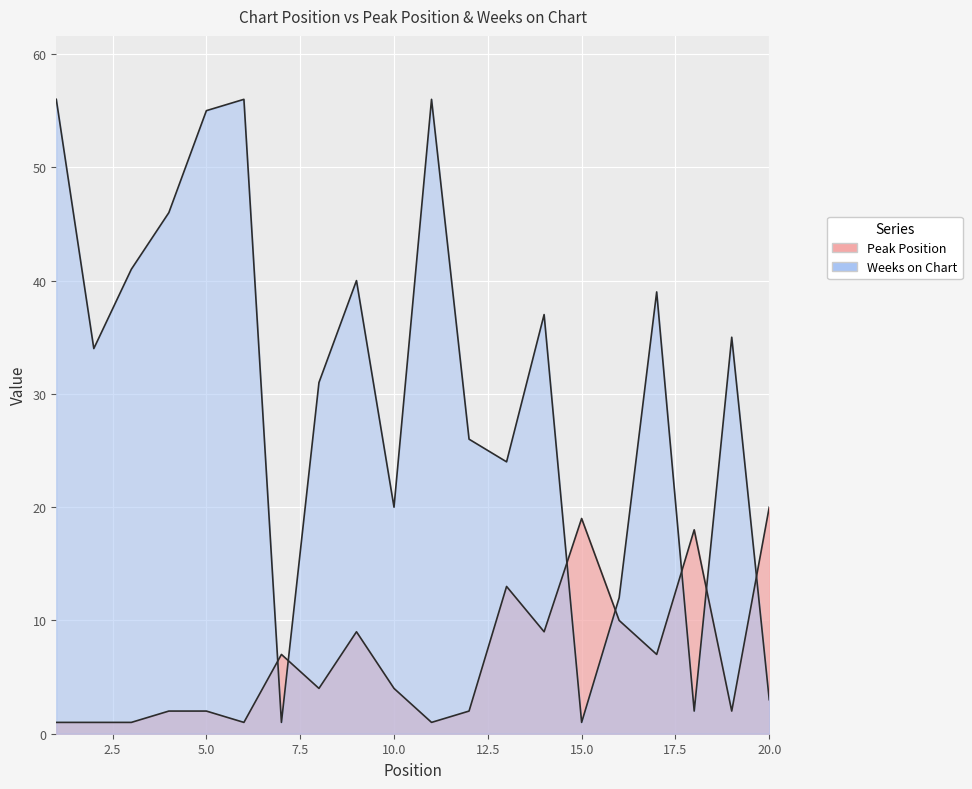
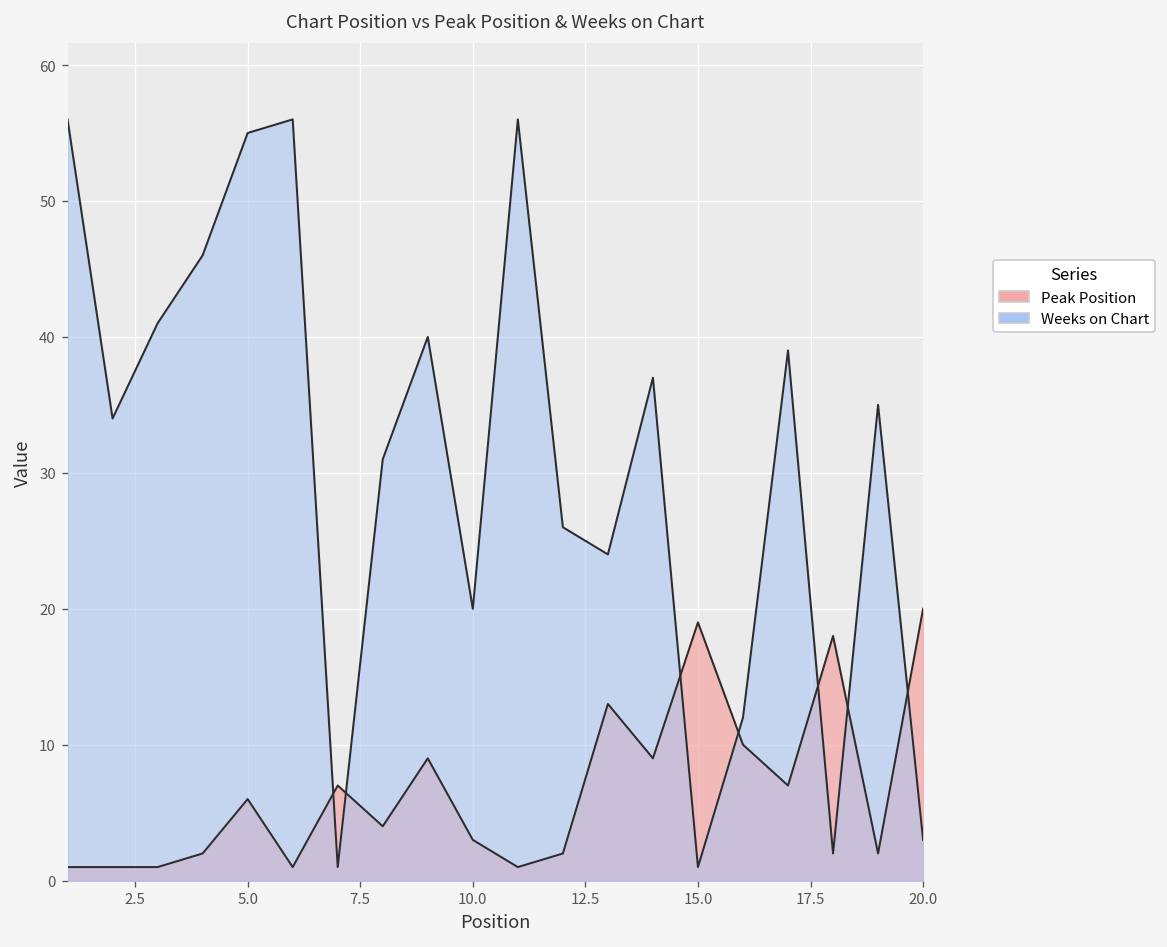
  {
    "Peak Position": {
-     "5.0": 2,
-     "10.0": 4,
+     "5.0": 6,
+     "10.0": 3,
      "15.0": 19,
      "20.0": 20
    },
    "Weeks on Chart": {
      "5.0": 55,
      "10.0": 20,
      "15.0": 1,
      "20.0": 3
    }
  }
